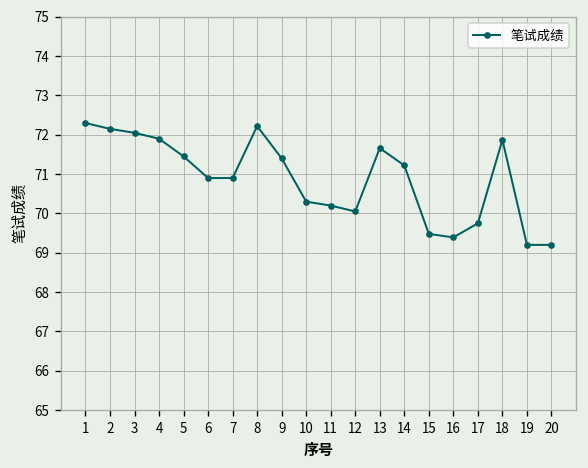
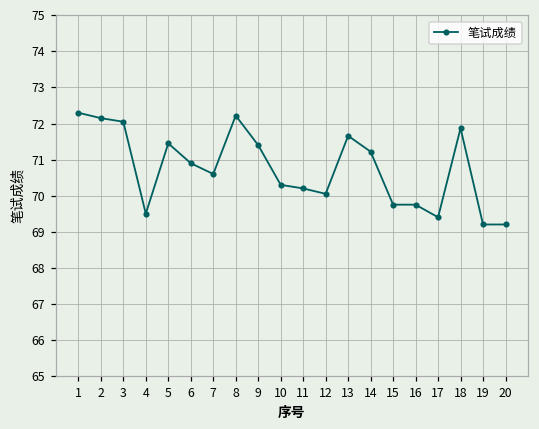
  {
    "1": 72.3,
    "2": 72.2,
    "3": 72.1,
-   "4": 71.9,
+   "4": 69.5,
    "5": 71.5,
    "6": 70.9,
-   "7": 70.9,
+   "7": 70.6,
    "8": 72.2,
    "9": 71.4,
    "10": 70.3,
    "11": 70.2,
    "12": 70.1,
    "13": 71.7,
    "14": 71.2,
-   "15": 69.5,
-   "16": 69.4,
-   "17": 69.8,
+   "15": 69.8,
+   "16": 69.8,
+   "17": 69.4,
    "18": 71.9,
    "19": 69.2,
    "20": 69.2
  }
